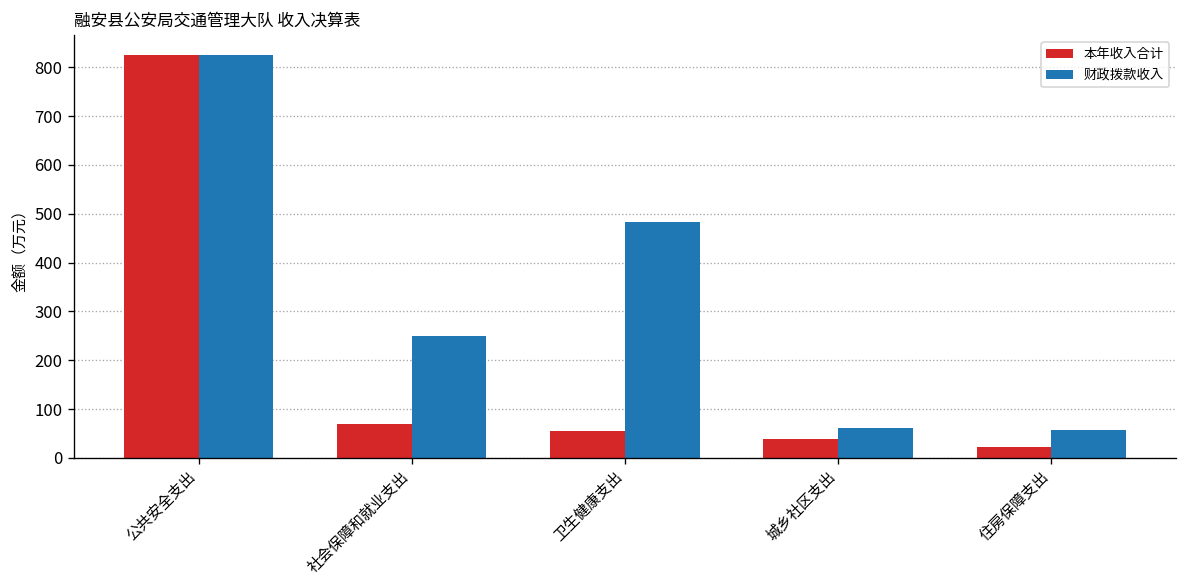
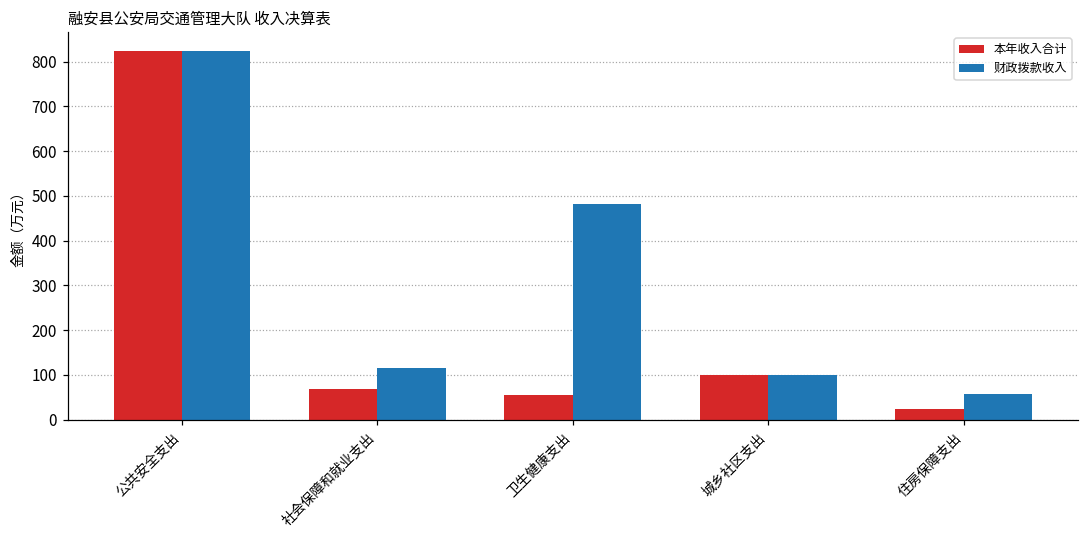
  {
    "本年收入合计": {
      "公共安全支出": 820,
      "社会保障和就业支出": 70,
      "卫生健康支出": 50,
-     "城乡社区支出": 40,
+     "城乡社区支出": 100,
      "住房保障支出": 20
    },
    "财政拨款收入": {
      "公共安全支出": 820,
-     "社会保障和就业支出": 250,
+     "社会保障和就业支出": 110,
      "卫生健康支出": 480,
-     "城乡社区支出": 60,
+     "城乡社区支出": 100,
      "住房保障支出": 60
    }
  }
